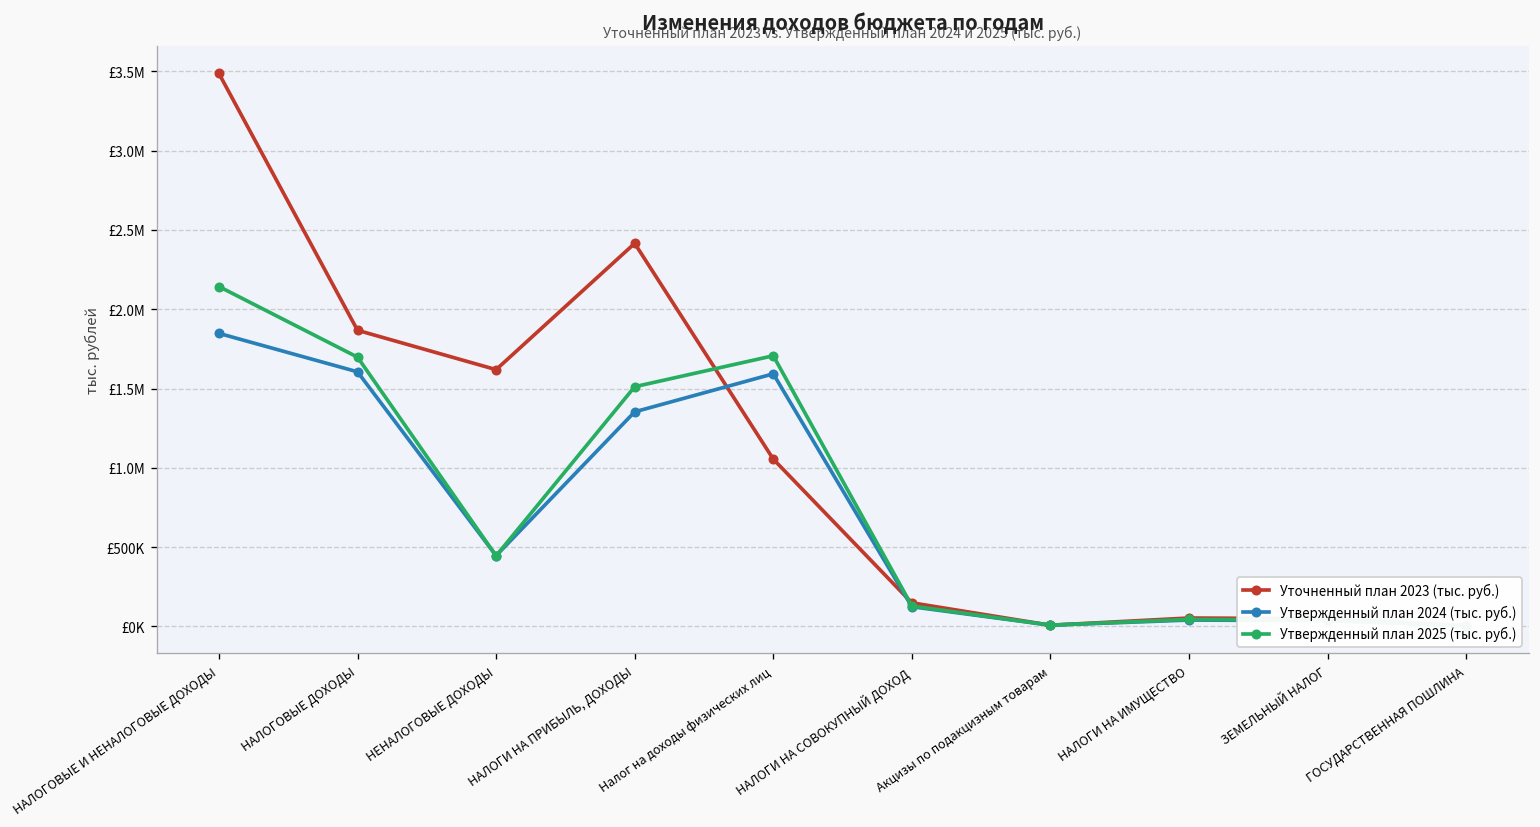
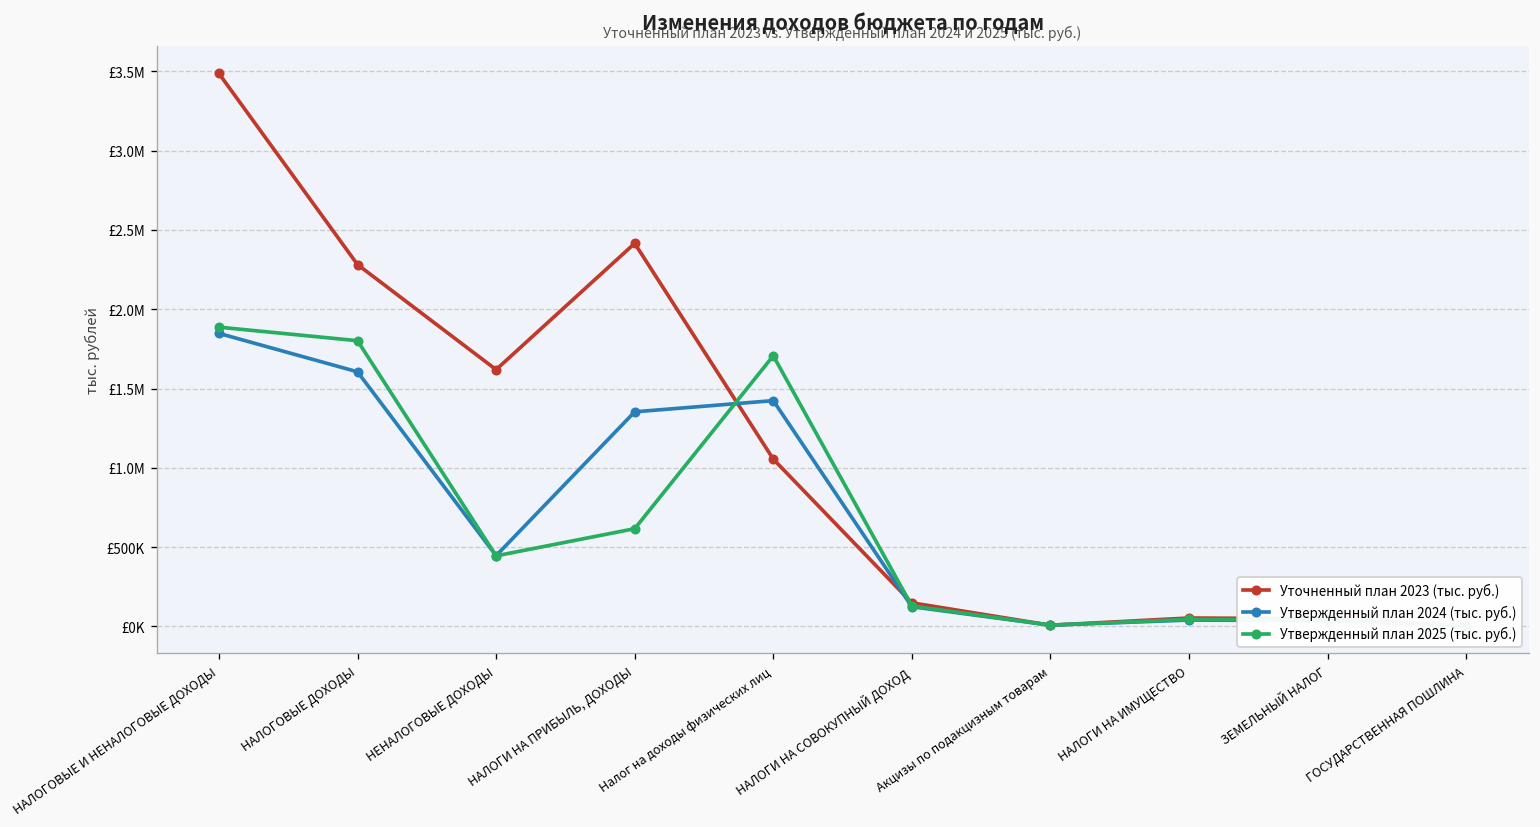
  {
    "Уточненный план 2023 (тыс. руб.)": {
      "НАЛОГОВЫЕ И НЕНАЛОГОВЫЕ ДОХОДЫ": "£3490000",
-     "НАЛОГОВЫЕ ДОХОДЫ": "£1870000",
+     "НАЛОГОВЫЕ ДОХОДЫ": "£2280000",
      "НЕНАЛОГОВЫЕ ДОХОДЫ": "£1620000",
      "НАЛОГИ НА ПРИБЫЛЬ, ДОХОДЫ": "£2420000",
      "Налог на доходы физических лиц": "£1050000",
      "НАЛОГИ НА СОВОКУПНЫЙ ДОХОД": "£150000"
    },
    "Утвержденный план 2024 (тыс. руб.)": {
      "НАЛОГОВЫЕ И НЕНАЛОГОВЫЕ ДОХОДЫ": "£1850000",
      "НАЛОГОВЫЕ ДОХОДЫ": "£1610000",
      "НАЛОГИ НА ПРИБЫЛЬ, ДОХОДЫ": "£1350000",
-     "Налог на доходы физических лиц": "£1590000"
+     "Налог на доходы физических лиц": "£1420000"
    },
    "Утвержденный план 2025 (тыс. руб.)": {
-     "НАЛОГОВЫЕ И НЕНАЛОГОВЫЕ ДОХОДЫ": "£2140000",
-     "НАЛОГОВЫЕ ДОХОДЫ": "£1700000",
-     "НАЛОГИ НА ПРИБЫЛЬ, ДОХОДЫ": "£1510000",
+     "НАЛОГОВЫЕ И НЕНАЛОГОВЫЕ ДОХОДЫ": "£1890000",
+     "НАЛОГОВЫЕ ДОХОДЫ": "£1800000",
+     "НАЛОГИ НА ПРИБЫЛЬ, ДОХОДЫ": "£620000",
      "Налог на доходы физических лиц": "£1710000"
    }
  }
